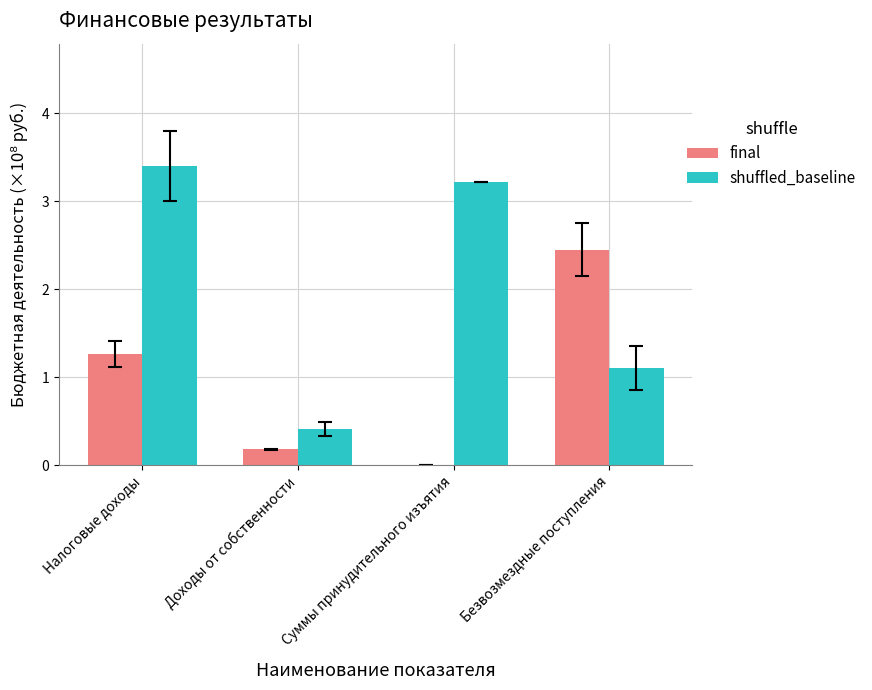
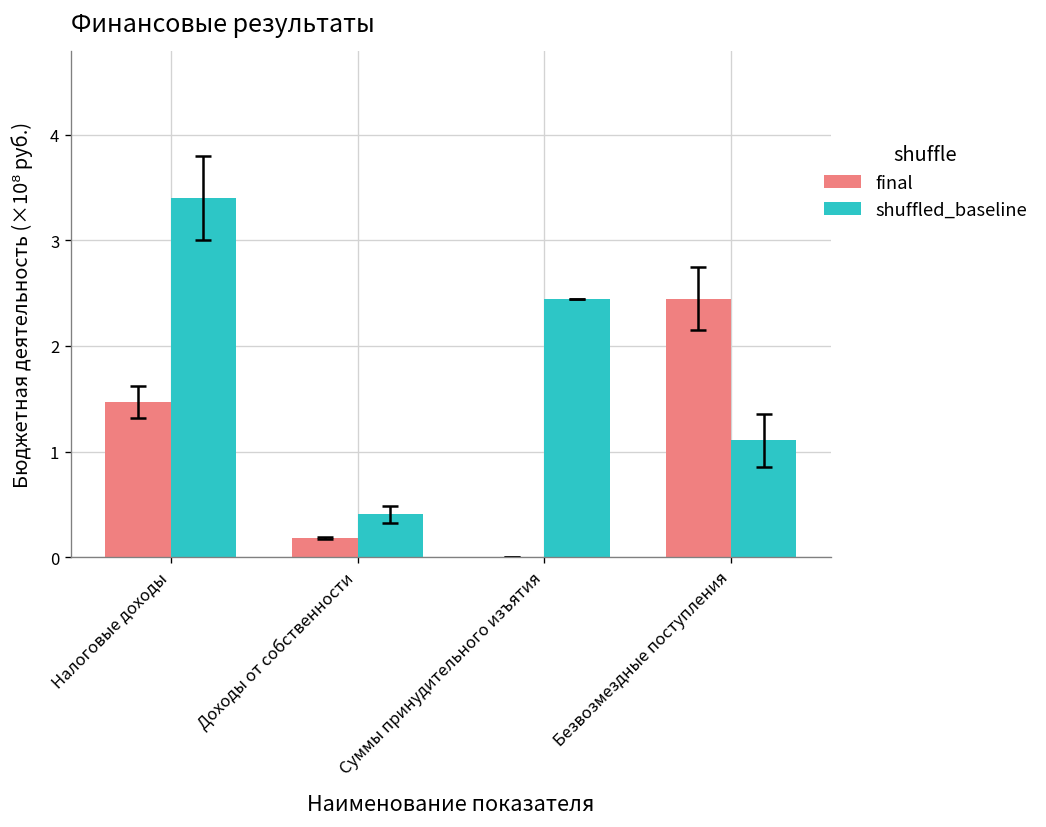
  {
    "final": {
-     "Налоговые доходы": 1.3,
+     "Налоговые доходы": 1.5,
      "Доходы от собственности": 0.2,
      "Безвозмездные поступления": 2.4
    },
    "shuffled_baseline": {
      "Налоговые доходы": 3.4,
      "Доходы от собственности": 0.4,
-     "Суммы принудительного изъятия": 3.2,
+     "Суммы принудительного изъятия": 2.4,
      "Безвозмездные поступления": 1.1
    }
  }
